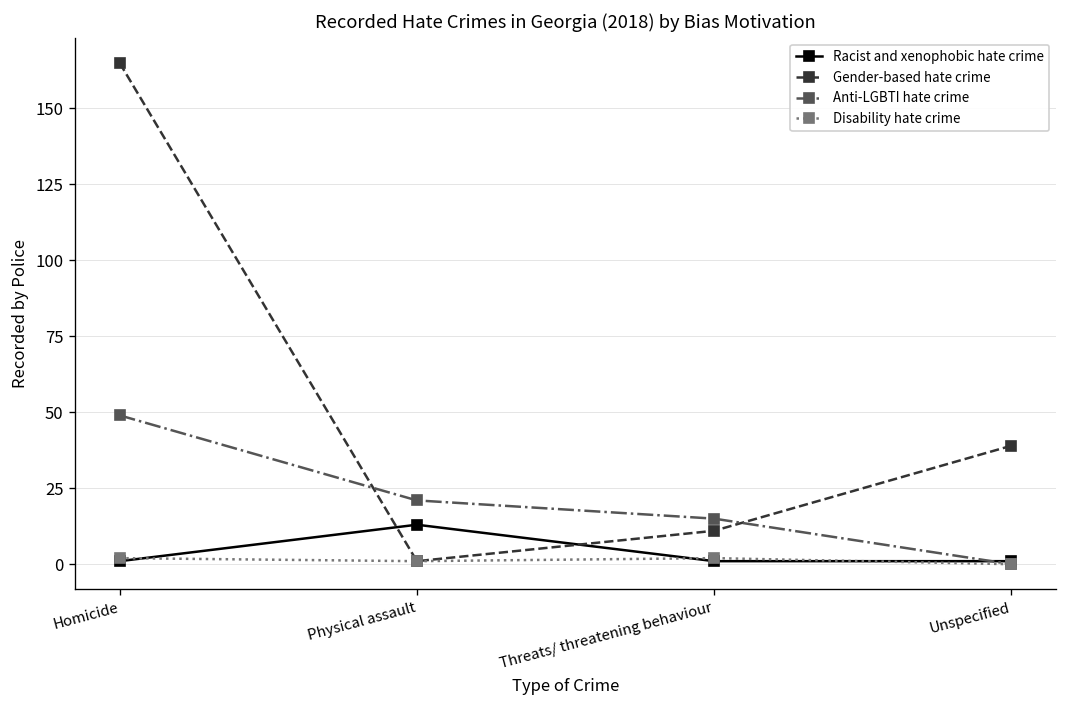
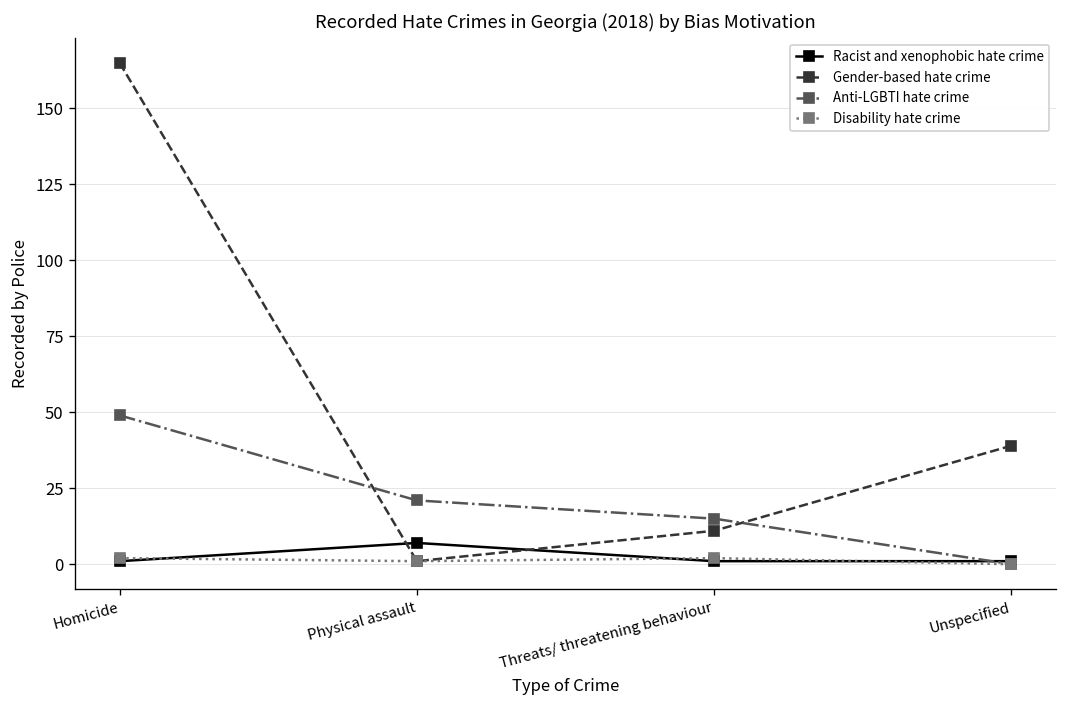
  {
    "Racist and xenophobic hate crime": {
-     "Physical assault": 13,
+     "Physical assault": 7,
      "Unspecified": 1
    }
  }
